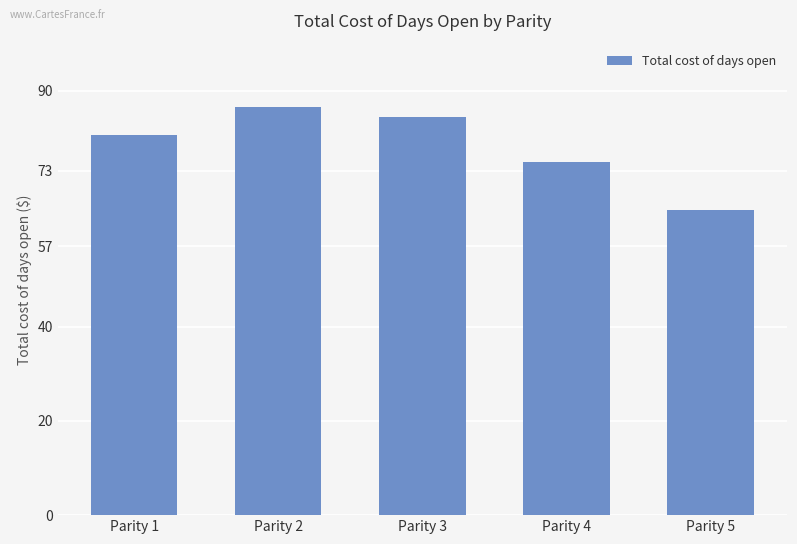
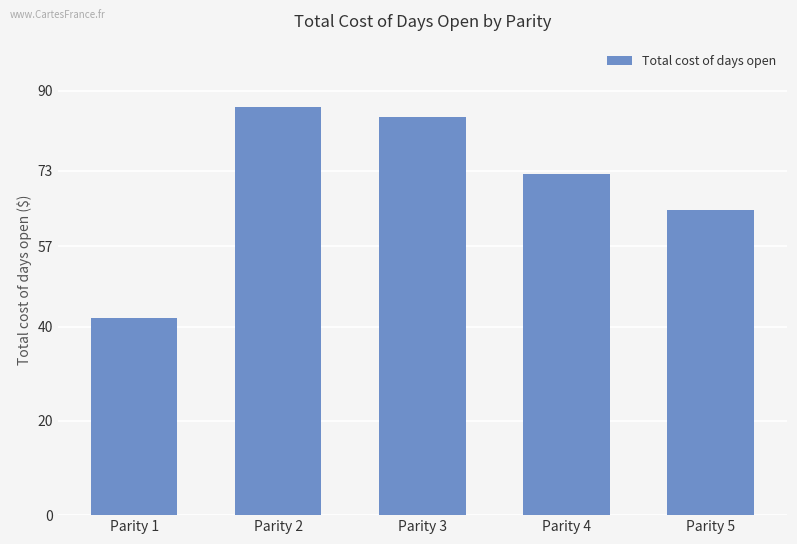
  {
-   "Parity 1": 81,
+   "Parity 1": 42,
    "Parity 2": 86,
    "Parity 3": 84,
-   "Parity 4": 75,
+   "Parity 4": 72,
    "Parity 5": 65
  }
